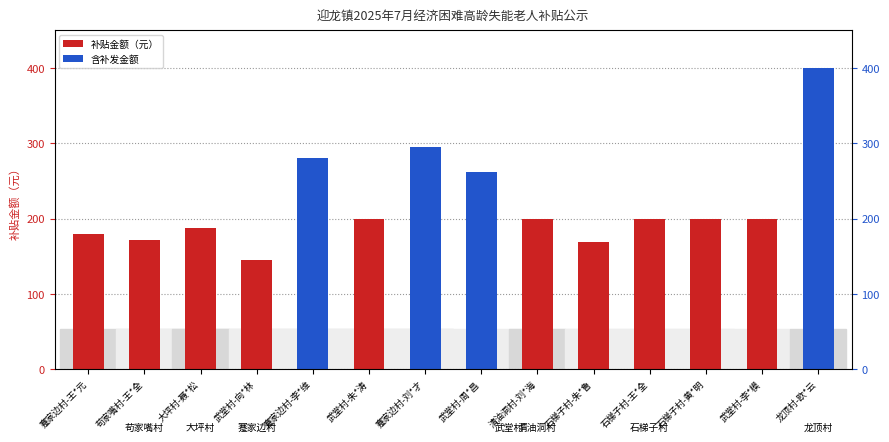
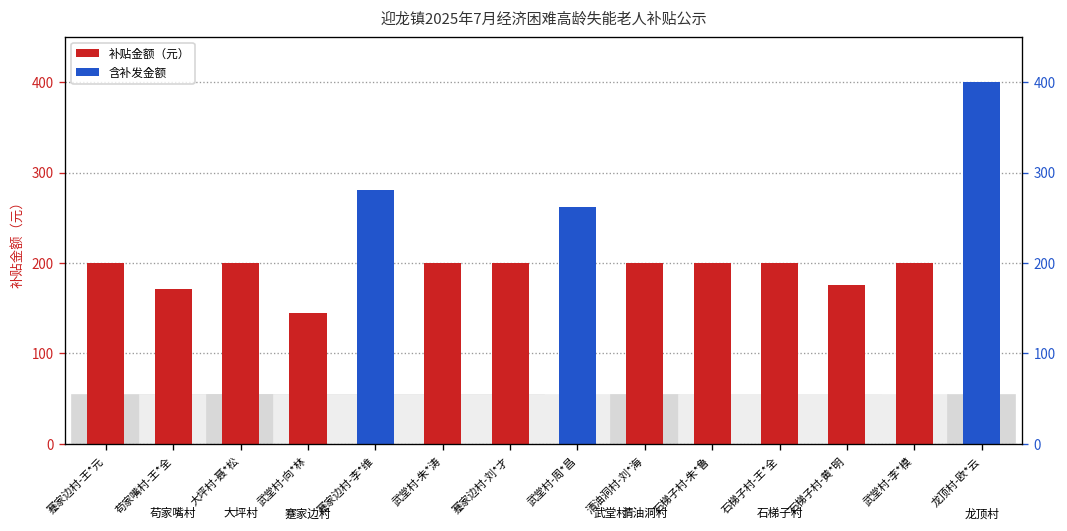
  {
-   "蹇家边村-王*元": 180,
+   "蹇家边村-王*元": 200,
    "苟家嘴村-王*全": 170,
-   "大坪村-聂*松": 190,
+   "大坪村-聂*松": 200,
    "武堂村-向*林": 150,
    "蹇家边村-李*维": 280,
    "武堂村-朱*涛": 200,
-   "蹇家边村-刘*才": 300,
+   "蹇家边村-刘*才": 200,
    "武堂村-周*昌": 260,
    "清油洞村-刘*海": 200,
-   "石梯子村-朱*鲁": 170,
+   "石梯子村-朱*鲁": 200,
    "石梯子村-王*全": 200,
-   "石梯子村-黄*明": 200,
+   "石梯子村-黄*明": 180,
    "武堂村-李*模": 200,
    "龙顶村-欧*云": 400
  }
